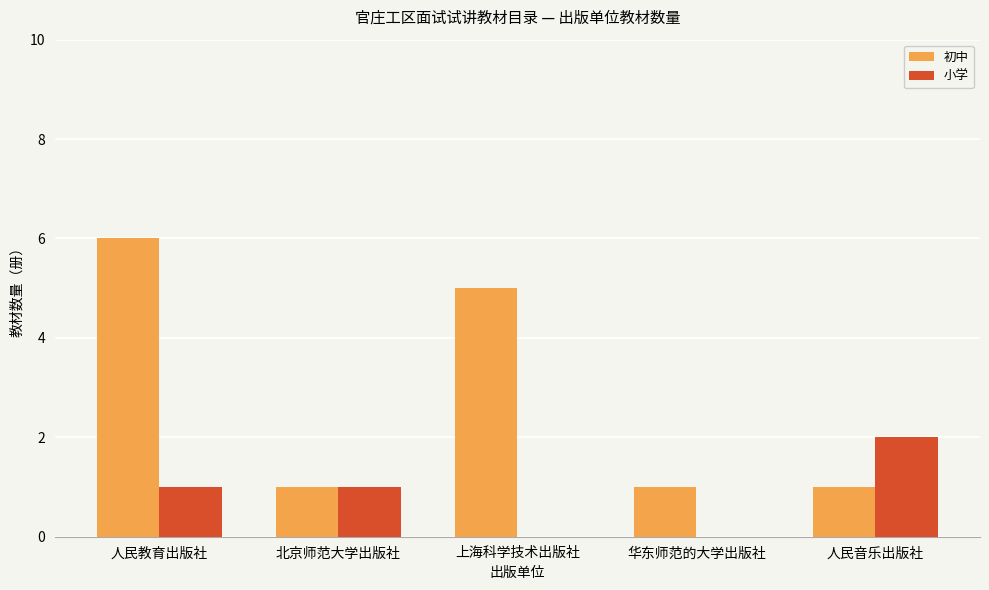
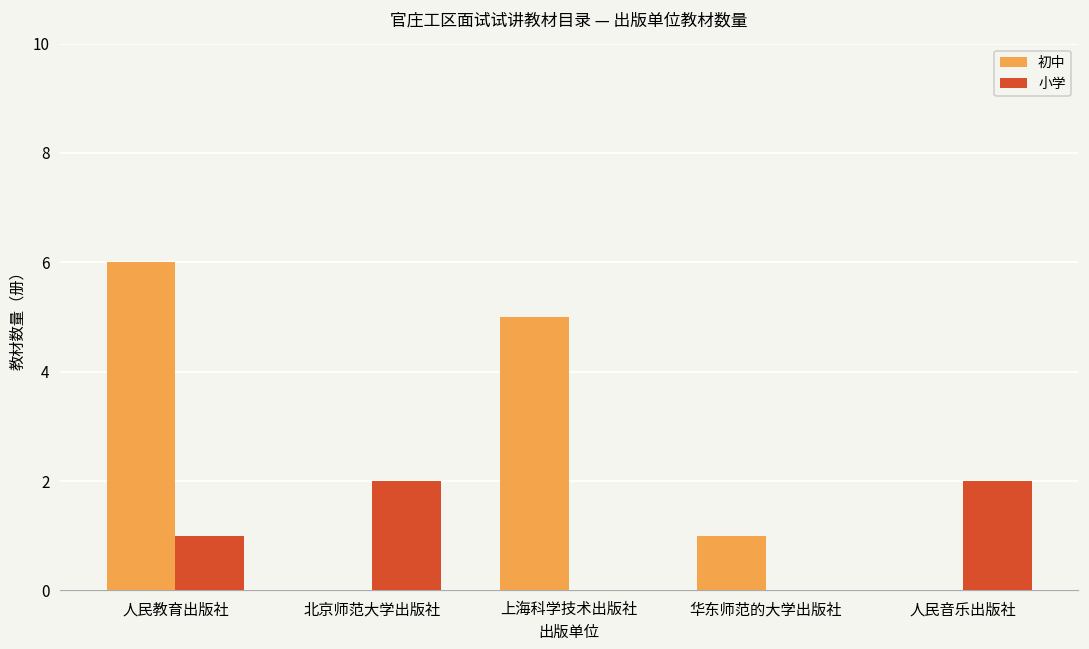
  {
    "初中": {
      "人民教育出版社": 6,
-     "北京师范大学出版社": 1,
+     "北京师范大学出版社": 0,
      "上海科学技术出版社": 5,
      "华东师范的大学出版社": 1,
-     "人民音乐出版社": 1
+     "人民音乐出版社": 0
    },
    "小学": {
      "人民教育出版社": 1,
-     "北京师范大学出版社": 1,
+     "北京师范大学出版社": 2,
      "上海科学技术出版社": 0,
      "华东师范的大学出版社": 0,
      "人民音乐出版社": 2
    }
  }
